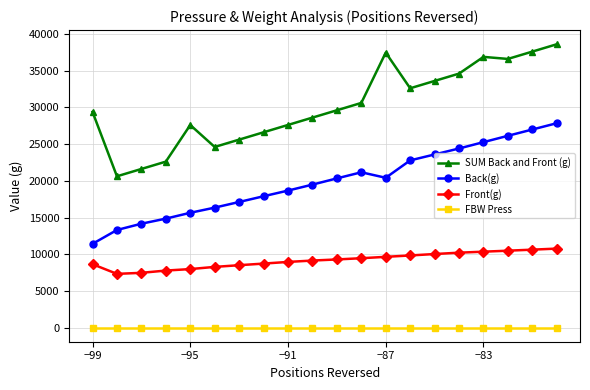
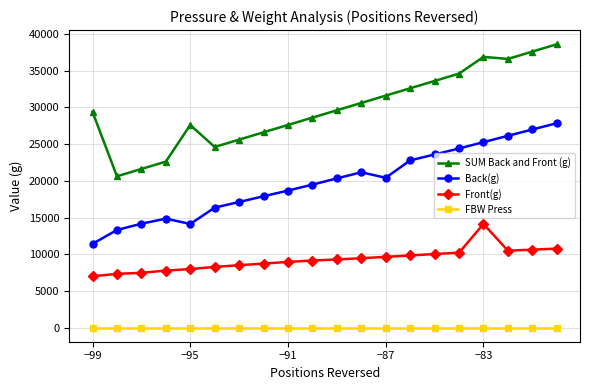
  {
    "SUM Back and Front (g)": {
      "−99": 29000,
      "−95": 28000,
      "−91": 28000,
-     "−87": 37000,
+     "−87": 32000,
      "−83": 37000
    },
    "Back(g)": {
      "−99": 11000,
-     "−95": 16000,
+     "−95": 14000,
      "−91": 19000,
      "−87": 20000,
      "−83": 25000
    },
    "Front(g)": {
-     "−99": 9000,
+     "−99": 7000,
      "−95": 8000,
      "−91": 9000,
      "−87": 10000,
-     "−83": 10000
+     "−83": 14000
    },
    "FBW Press": {
      "−99": 0,
      "−95": 0,
      "−91": 0,
      "−87": 0,
      "−83": 0
    }
  }
